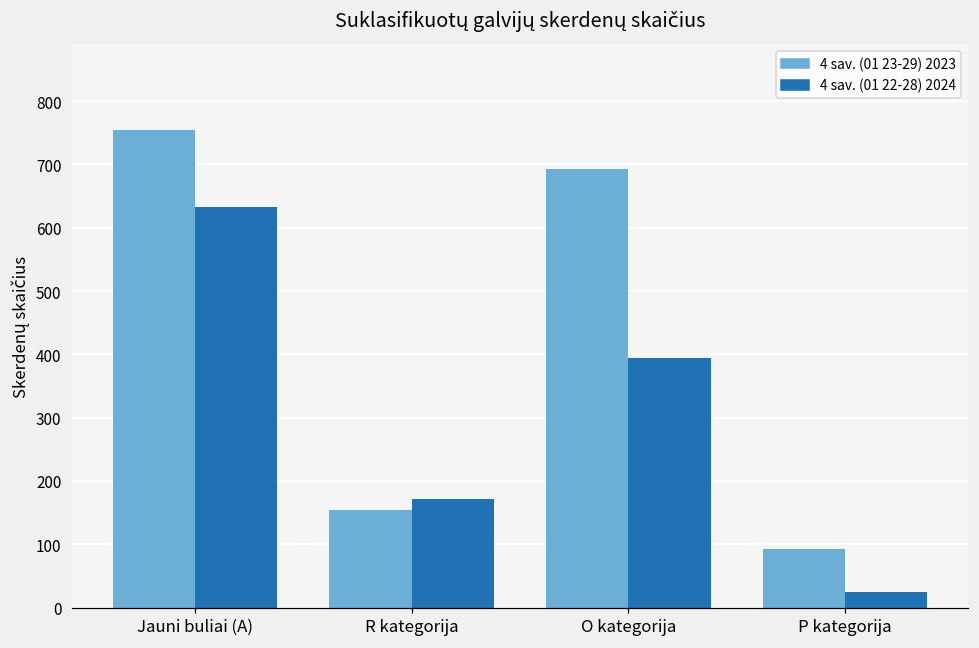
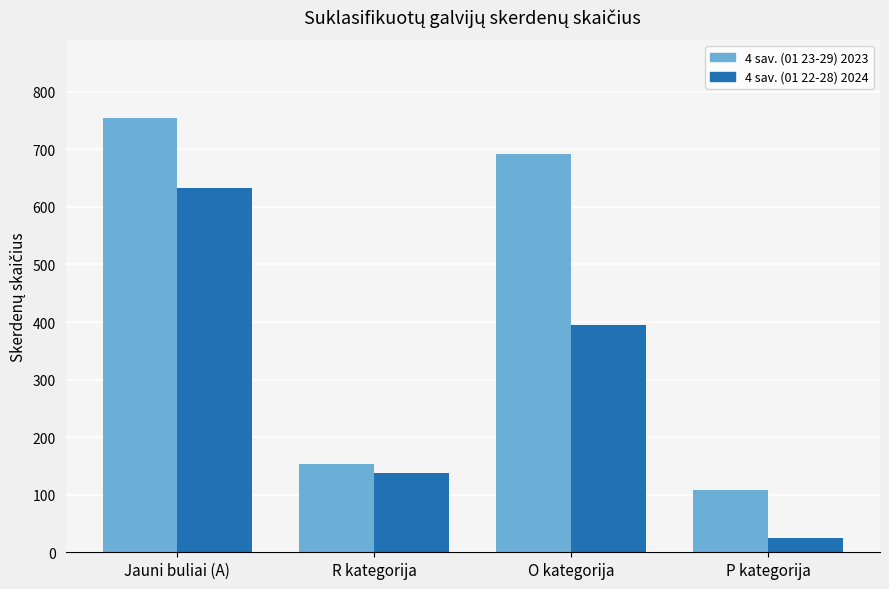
  {
    "4 sav. (01 23-29) 2023": {
      "Jauni buliai (A)": 750,
      "R kategorija": 150,
      "O kategorija": 690,
-     "P kategorija": 90
+     "P kategorija": 110
    },
    "4 sav. (01 22-28) 2024": {
      "Jauni buliai (A)": 630,
-     "R kategorija": 170,
+     "R kategorija": 140,
      "O kategorija": 390,
      "P kategorija": 20
    }
  }
